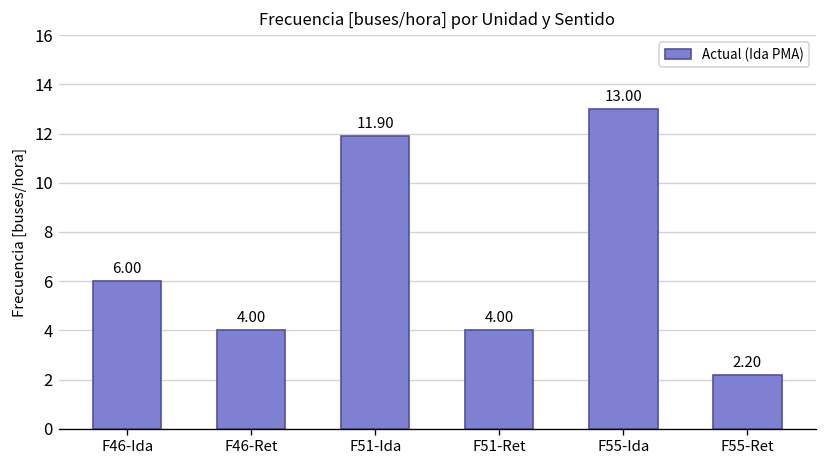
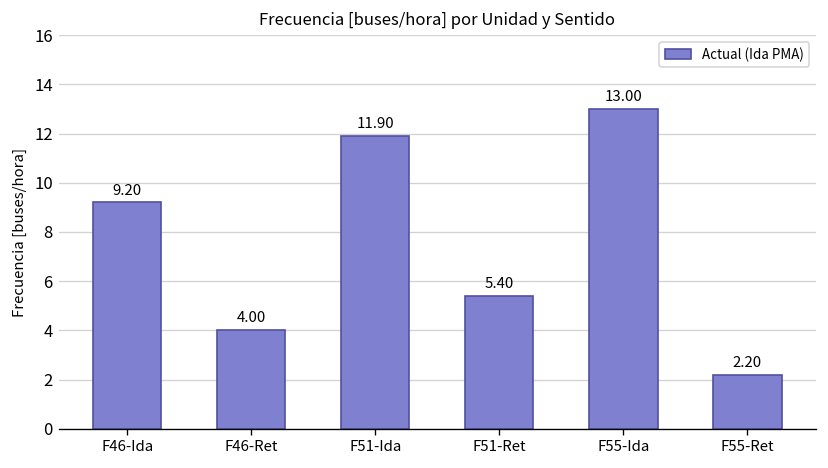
  {
-   "F46-Ida": 6.00,
+   "F46-Ida": 9.20,
    "F46-Ret": 4.00,
    "F51-Ida": 11.90,
-   "F51-Ret": 4.00,
+   "F51-Ret": 5.40,
    "F55-Ida": 13.00,
    "F55-Ret": 2.20
  }
